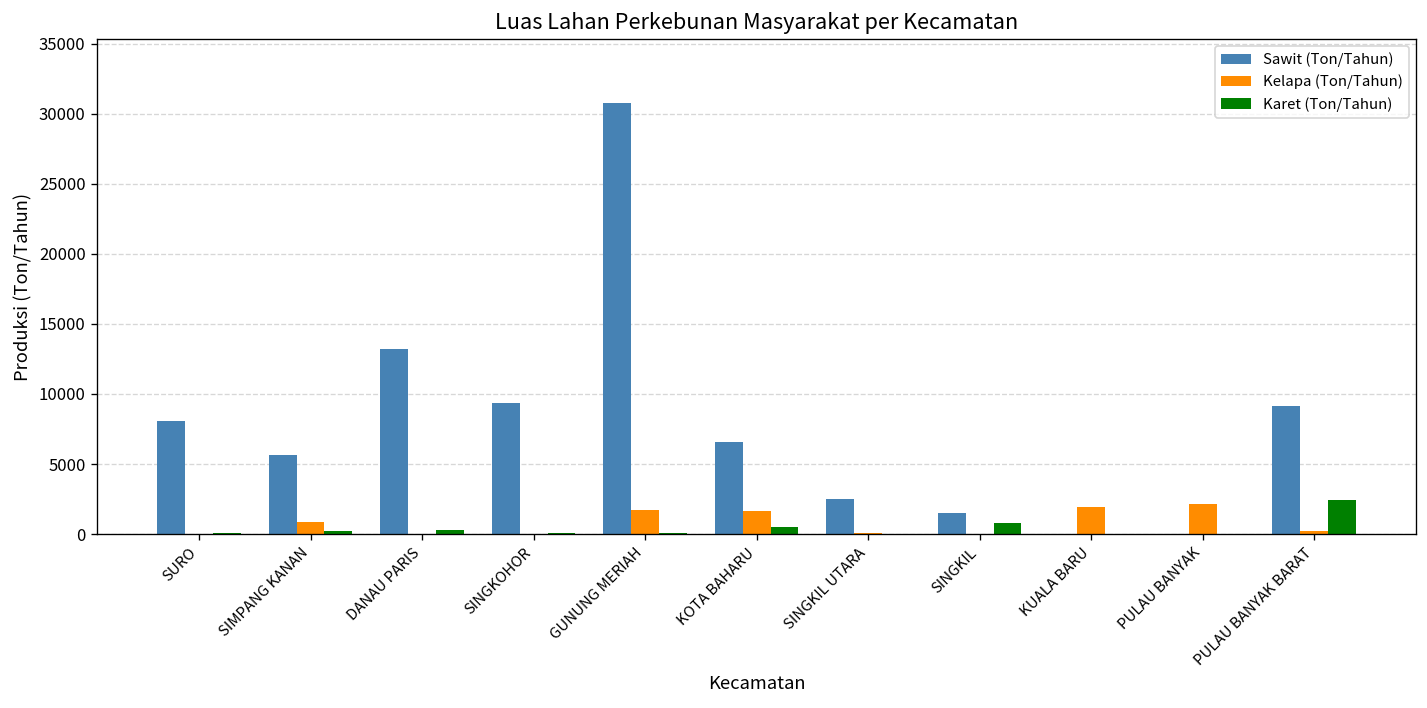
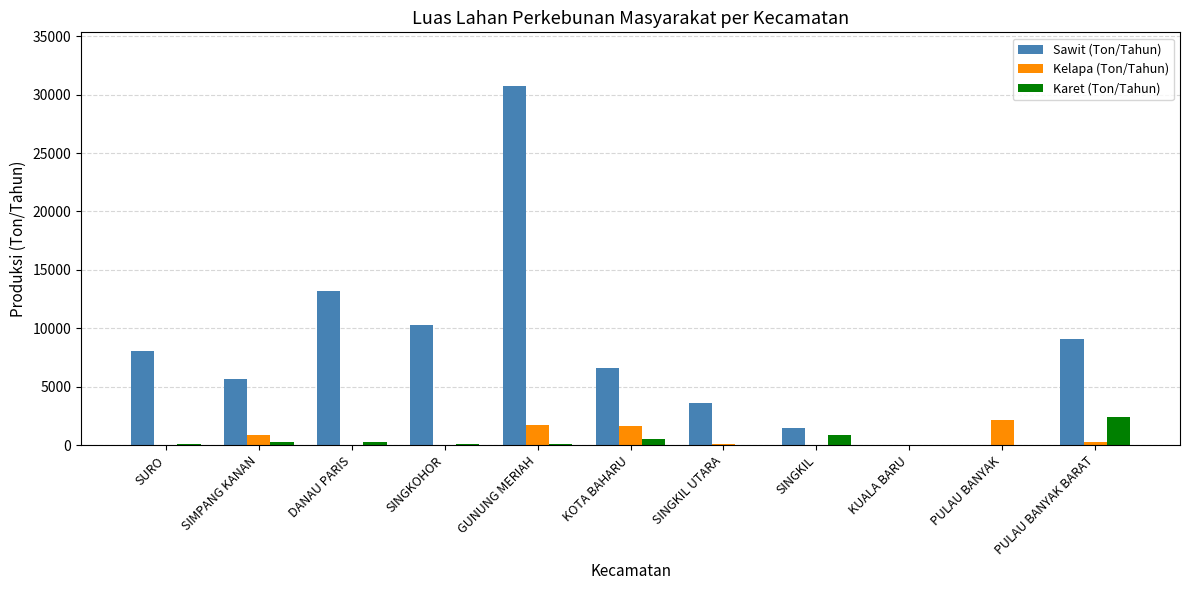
  {
    "Sawit (Ton/Tahun)": {
      "SURO": 8100,
      "SIMPANG KANAN": 5600,
      "DANAU PARIS": 13200,
-     "SINGKOHOR": 9400,
+     "SINGKOHOR": 10300,
      "GUNUNG MERIAH": 30700,
      "KOTA BAHARU": 6600,
-     "SINGKIL UTARA": 2500,
+     "SINGKIL UTARA": 3600,
      "SINGKIL": 1500,
      "PULAU BANYAK": 0,
      "PULAU BANYAK BARAT": 9100
    },
    "Kelapa (Ton/Tahun)": {
      "SIMPANG KANAN": 900,
      "GUNUNG MERIAH": 1700,
      "KOTA BAHARU": 1600,
-     "KUALA BARU": 1900,
+     "KUALA BARU": 0,
      "PULAU BANYAK": 2200,
      "PULAU BANYAK BARAT": 200
    },
    "Karet (Ton/Tahun)": {
      "SIMPANG KANAN": 200,
      "DANAU PARIS": 300,
      "KOTA BAHARU": 500,
      "SINGKIL UTARA": 0,
      "SINGKIL": 800,
      "KUALA BARU": 0,
      "PULAU BANYAK BARAT": 2400
    }
  }
